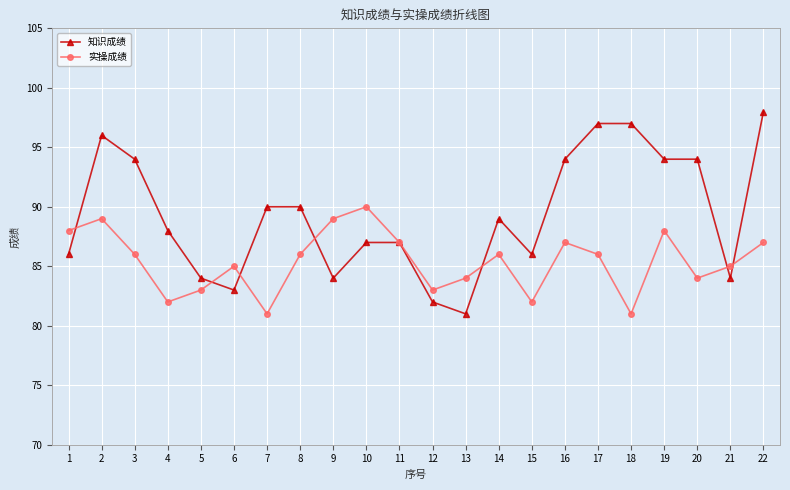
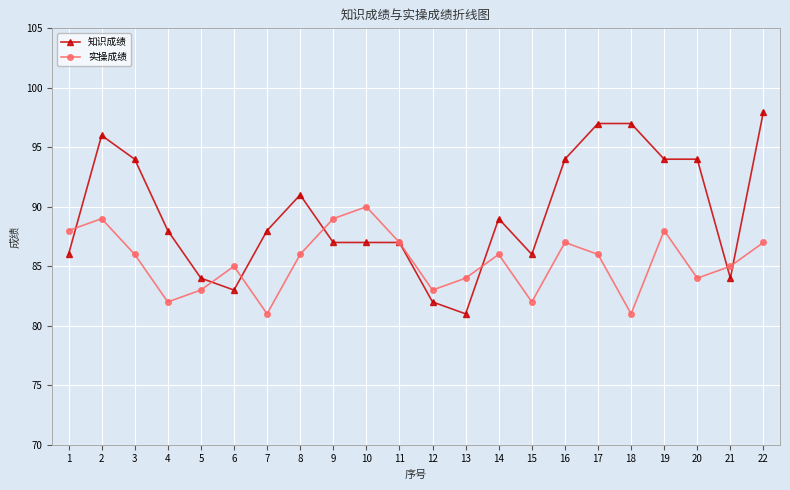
  {
    "知识成绩": {
      "1": 86,
      "2": 96,
      "3": 94,
      "4": 88,
      "5": 84,
      "6": 83,
-     "7": 90,
-     "8": 90,
-     "9": 84,
+     "7": 88,
+     "8": 91,
+     "9": 87,
      "10": 87,
      "12": 82,
      "13": 81,
      "14": 89,
      "15": 86,
      "16": 94,
      "17": 97,
      "18": 97,
      "19": 94,
      "20": 94,
      "21": 84,
      "22": 98
    },
    "实操成绩": {
      "1": 88,
      "2": 89,
      "3": 86,
      "4": 82,
      "5": 83,
      "6": 85,
      "7": 81,
      "8": 86,
      "9": 89,
      "10": 90,
      "12": 83,
      "13": 84,
      "14": 86,
      "15": 82,
      "16": 87,
      "17": 86,
      "18": 81,
      "19": 88,
      "20": 84,
      "21": 85,
      "22": 87
    }
  }
